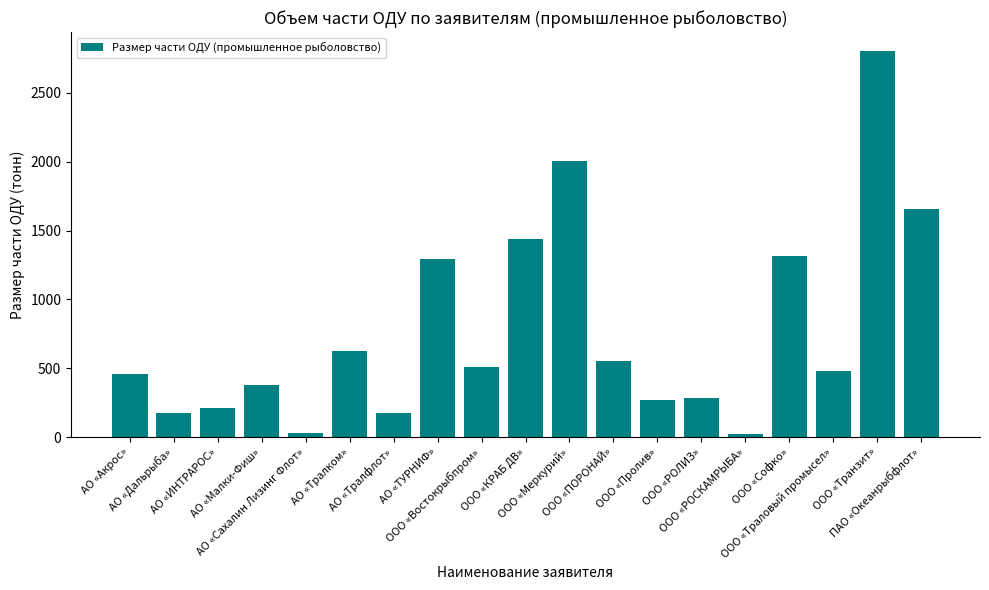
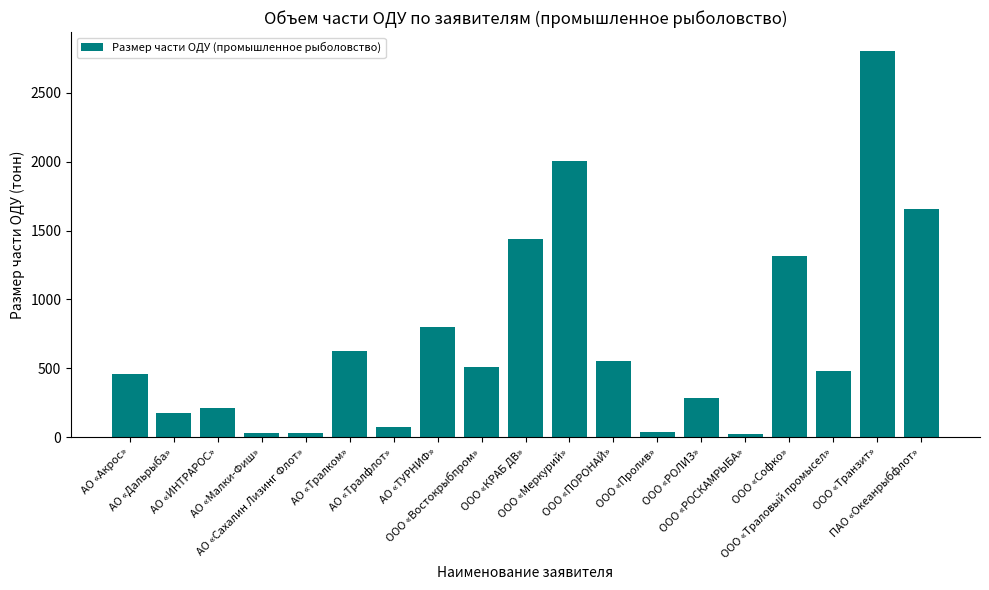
  {
    "АО «Акрос»": 460,
    "АО «Дальрыба»": 180,
    "АО «ИНТРАРОС»": 210,
-   "АО «Малки-Фиш»": 380,
+   "АО «Малки-Фиш»": 30,
    "АО «Сахалин Лизинг Флот»": 30,
    "АО «Тралком»": 630,
-   "АО «Тралфлот»": 170,
-   "АО «ТУРНИФ»": 1290,
+   "АО «Тралфлот»": 70,
+   "АО «ТУРНИФ»": 800,
    "ООО «Востокрыбпром»": 510,
    "ООО «КРАБ ДВ»": 1440,
    "ООО «Меркурий»": 2010,
    "ООО «ПОРОНАЙ»": 550,
-   "ООО «Пролив»": 270,
+   "ООО «Пролив»": 40,
    "ООО «РОЛИЗ»": 280,
    "ООО «РОСКАМРЫБА»": 20,
    "ООО «Софко»": 1310,
    "ООО «Траловый промысел»": 480,
    "ООО «Транзит»": 2800,
    "ПАО «Океанрыбфлот»": 1660
  }
